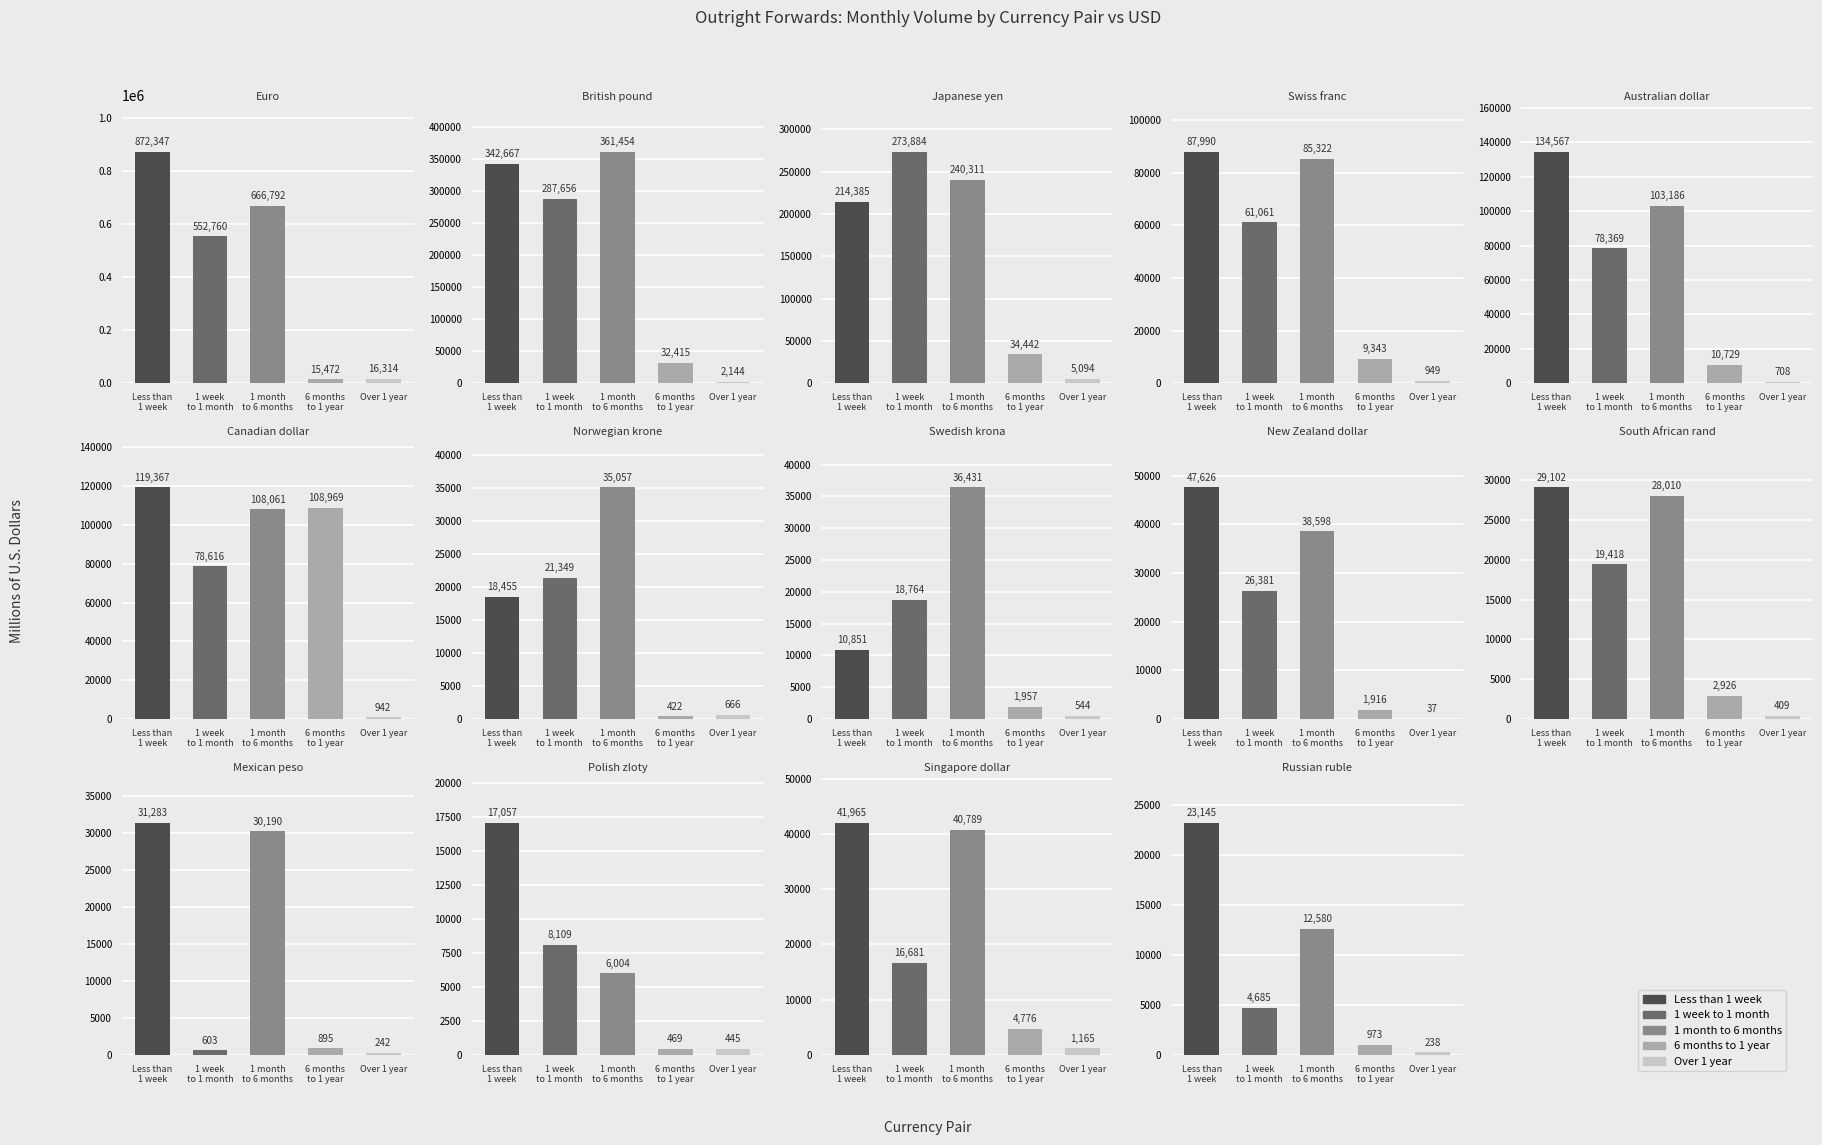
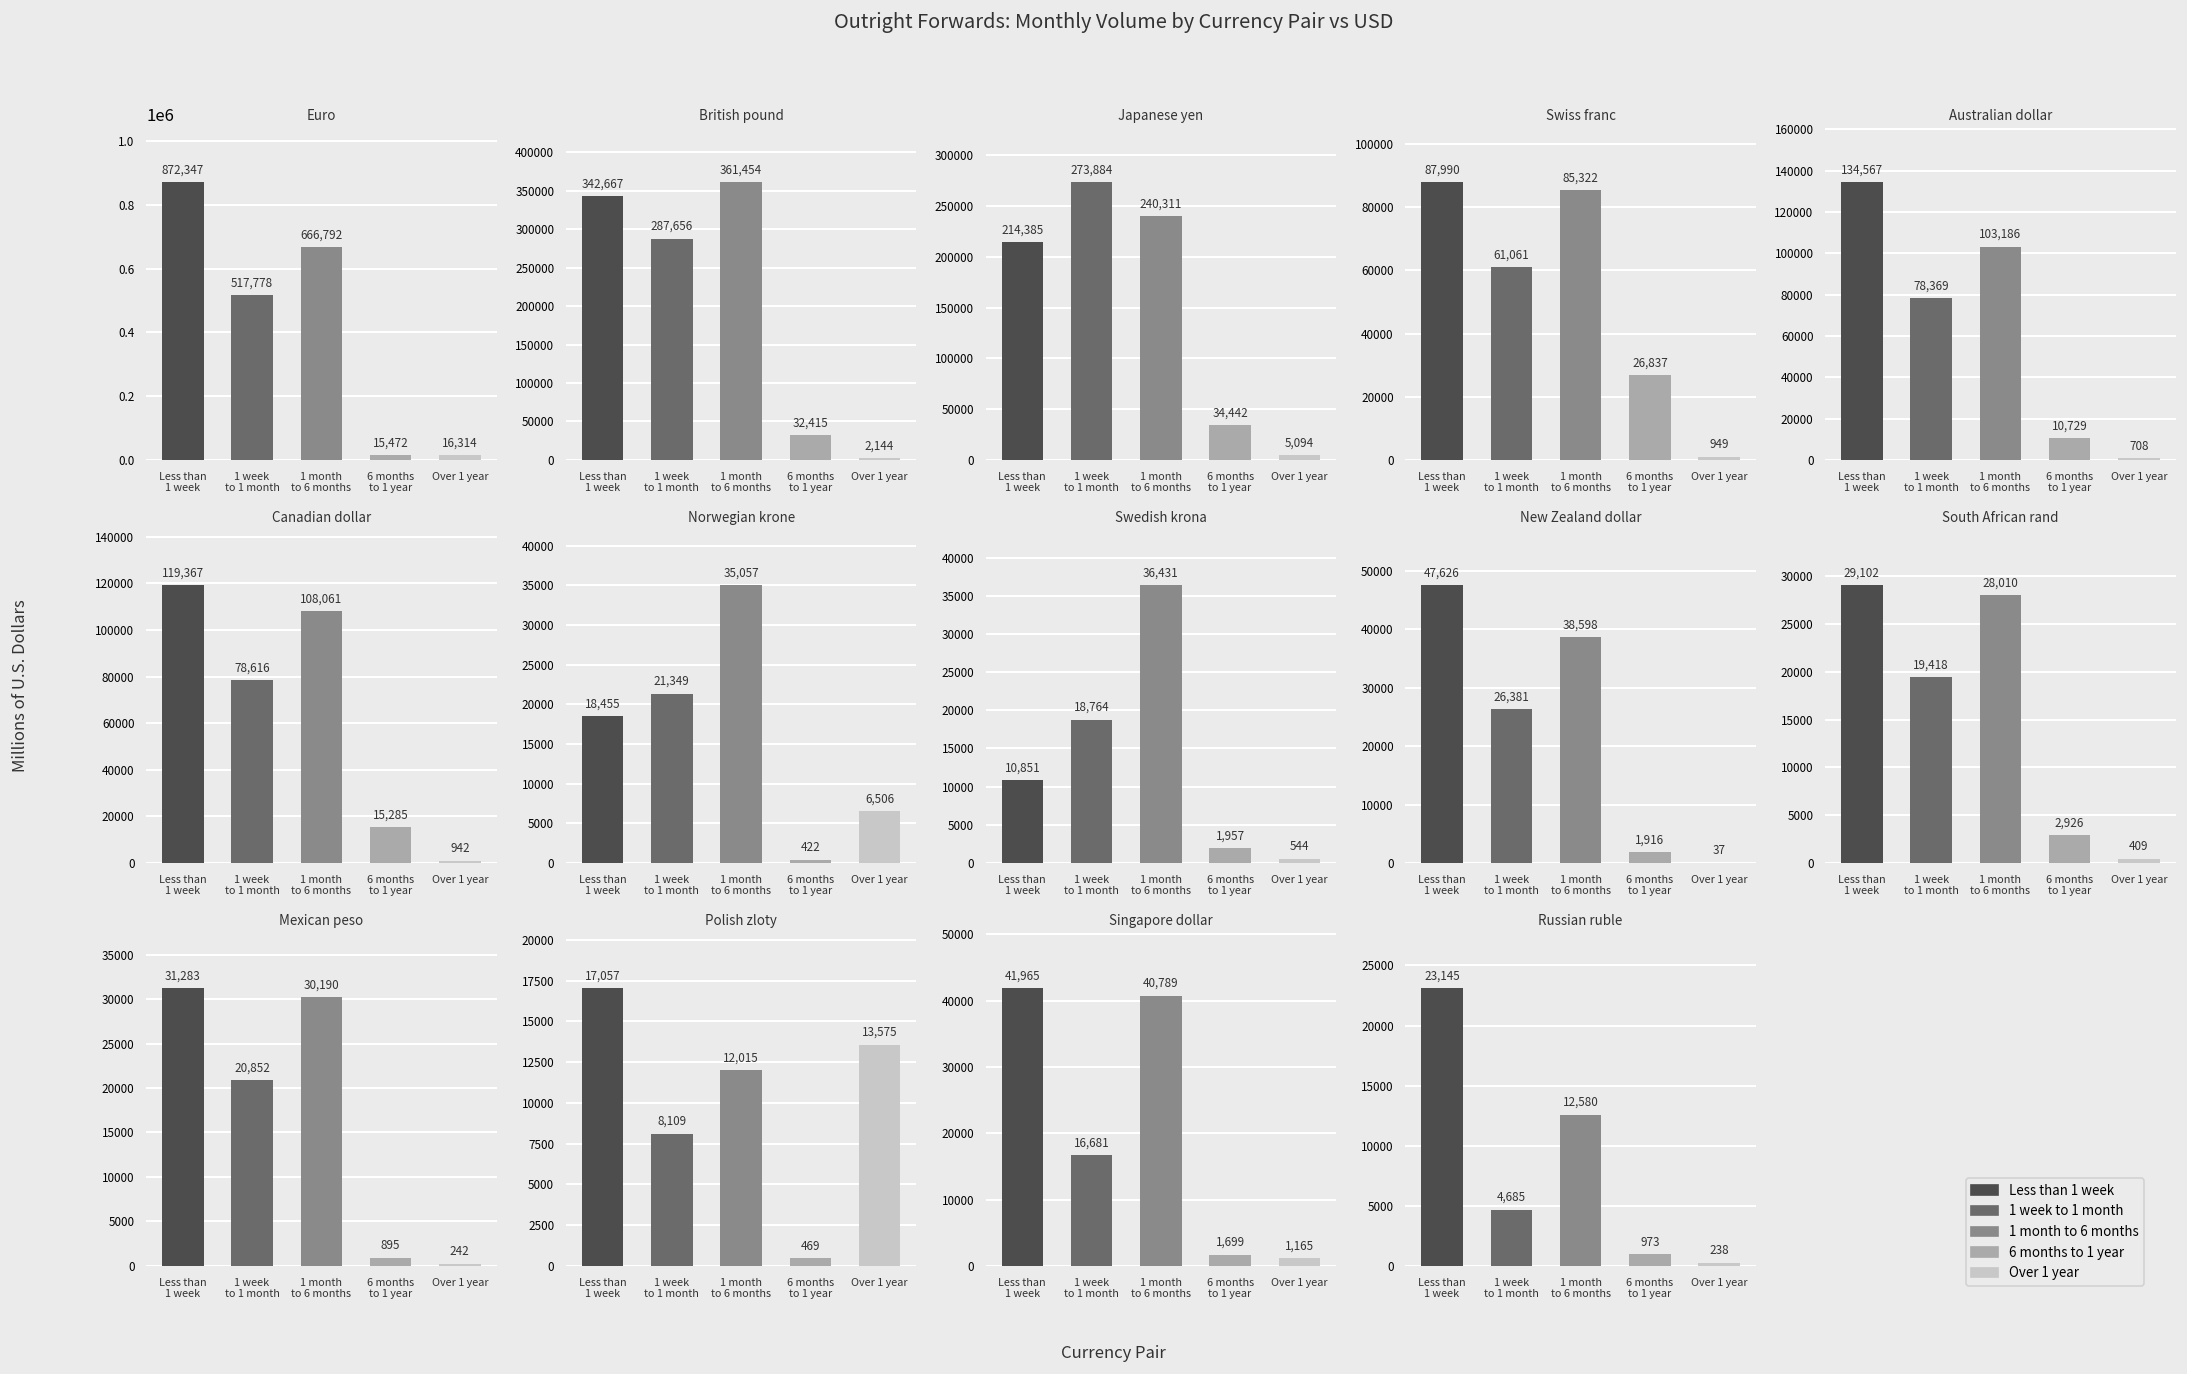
  {
    "Euro": {
      "Less than 1 week": "872,347",
-     "1 week to 1 month": "552,760",
+     "1 week to 1 month": "517,778",
      "1 month to 6 months": "666,792",
      "6 months to 1 year": "15,472",
      "Over 1 year": "16,314"
    },
    "British pound": {
      "Less than 1 week": "342,667",
      "1 week to 1 month": "287,656",
      "1 month to 6 months": "361,454",
      "6 months to 1 year": "32,415",
      "Over 1 year": "2,144"
    },
    "Japanese yen": {
      "Less than 1 week": "214,385",
      "1 week to 1 month": "273,884",
      "1 month to 6 months": "240,311",
      "6 months to 1 year": "34,442",
      "Over 1 year": "5,094"
    },
    "Swiss franc": {
      "Less than 1 week": "87,990",
      "1 week to 1 month": "61,061",
      "1 month to 6 months": "85,322",
-     "6 months to 1 year": "9,343",
+     "6 months to 1 year": "26,837",
      "Over 1 year": "949"
    },
    "Australian dollar": {
      "Less than 1 week": "134,567",
      "1 week to 1 month": "78,369",
      "1 month to 6 months": "103,186",
      "6 months to 1 year": "10,729",
      "Over 1 year": "708"
    },
    "Canadian dollar": {
      "Less than 1 week": "119,367",
      "1 week to 1 month": "78,616",
      "1 month to 6 months": "108,061",
-     "6 months to 1 year": "108,969",
+     "6 months to 1 year": "15,285",
      "Over 1 year": "942"
    },
    "Norwegian krone": {
      "Less than 1 week": "18,455",
      "1 week to 1 month": "21,349",
      "1 month to 6 months": "35,057",
      "6 months to 1 year": "422",
-     "Over 1 year": "666"
+     "Over 1 year": "6,506"
    },
    "Swedish krona": {
      "Less than 1 week": "10,851",
      "1 week to 1 month": "18,764",
      "1 month to 6 months": "36,431",
      "6 months to 1 year": "1,957",
      "Over 1 year": "544"
    },
    "New Zealand dollar": {
      "Less than 1 week": "47,626",
      "1 week to 1 month": "26,381",
      "1 month to 6 months": "38,598",
      "6 months to 1 year": "1,916",
      "Over 1 year": "37"
    },
    "South African rand": {
      "Less than 1 week": "29,102",
      "1 week to 1 month": "19,418",
      "1 month to 6 months": "28,010",
      "6 months to 1 year": "2,926",
      "Over 1 year": "409"
    },
    "Mexican peso": {
      "Less than 1 week": "31,283",
-     "1 week to 1 month": "603",
+     "1 week to 1 month": "20,852",
      "1 month to 6 months": "30,190",
      "6 months to 1 year": "895",
      "Over 1 year": "242"
    },
    "Polish zloty": {
      "Less than 1 week": "17,057",
      "1 week to 1 month": "8,109",
-     "1 month to 6 months": "6,004",
+     "1 month to 6 months": "12,015",
      "6 months to 1 year": "469",
-     "Over 1 year": "445"
+     "Over 1 year": "13,575"
    },
    "Singapore dollar": {
      "Less than 1 week": "41,965",
      "1 week to 1 month": "16,681",
      "1 month to 6 months": "40,789",
-     "6 months to 1 year": "4,776",
+     "6 months to 1 year": "1,699",
      "Over 1 year": "1,165"
    },
    "Russian ruble": {
      "Less than 1 week": "23,145",
      "1 week to 1 month": "4,685",
      "1 month to 6 months": "12,580",
      "6 months to 1 year": "973",
      "Over 1 year": "238"
    }
  }
